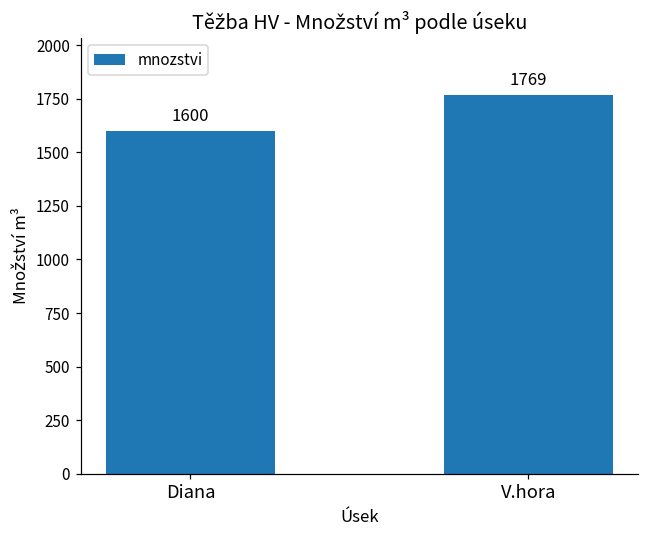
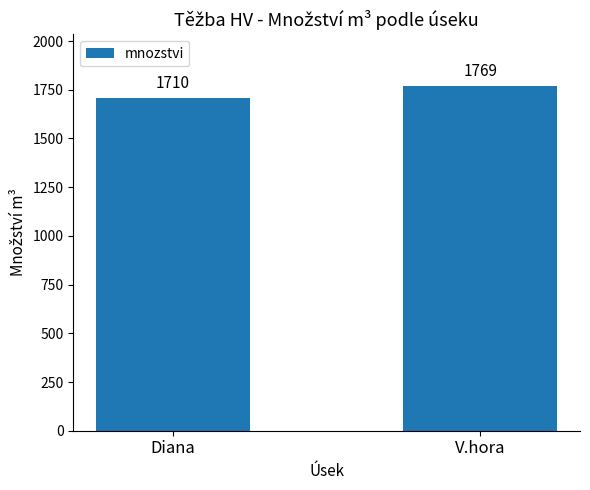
  {
-   "Diana": 1600,
+   "Diana": 1710,
    "V.hora": 1769
  }
